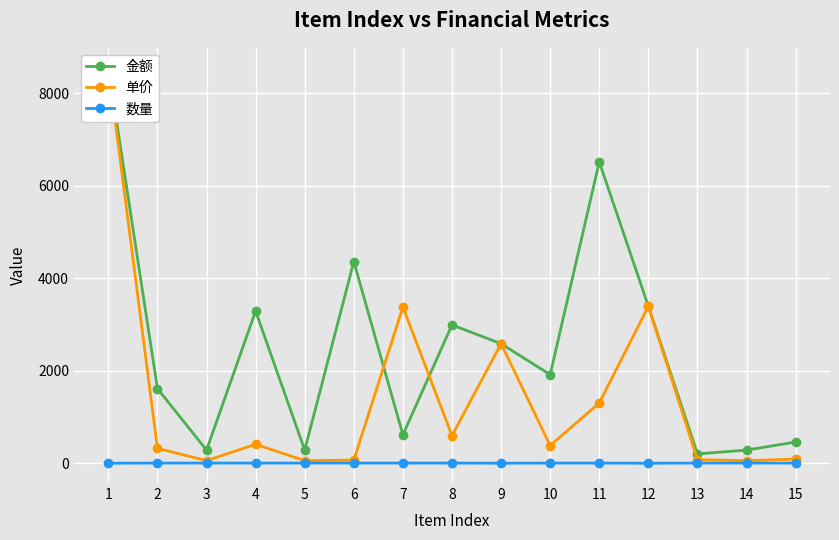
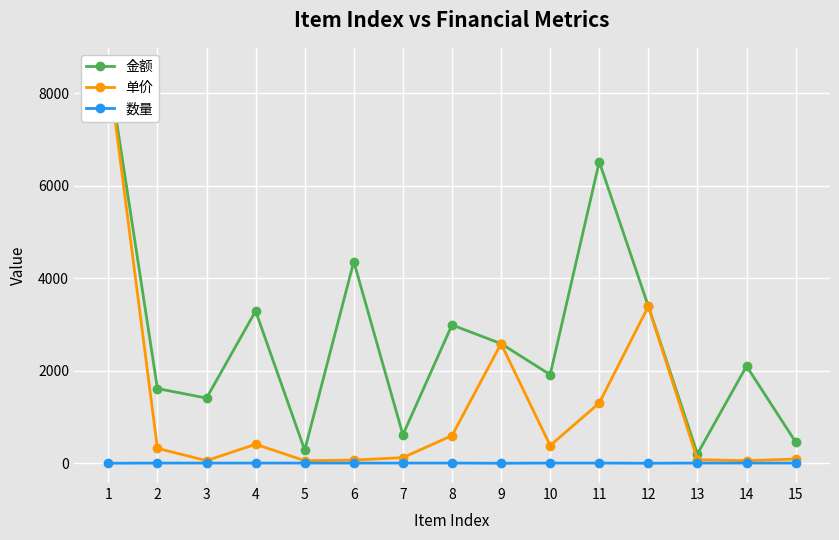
  {
    "金额": {
      "2": 1600,
-     "3": 300,
+     "3": 1400,
      "4": 3300,
      "5": 300,
      "6": 4400,
      "7": 600,
      "8": 3000,
      "10": 1900,
      "11": 6500,
      "13": 200,
-     "14": 300,
+     "14": 2100,
      "15": 500
    },
    "单价": {
      "2": 300,
      "4": 400,
      "6": 100,
-     "7": 3400,
+     "7": 100,
      "8": 600,
      "10": 400,
      "11": 1300,
      "13": 100,
      "15": 100
    },
    "数量": {
      "1": 0,
      "2": 0,
      "4": 0,
      "6": 0,
      "7": 0,
      "8": 0,
      "9": 0,
      "10": 0,
      "11": 0,
      "12": 0,
      "13": 0,
      "15": 0
    }
  }
